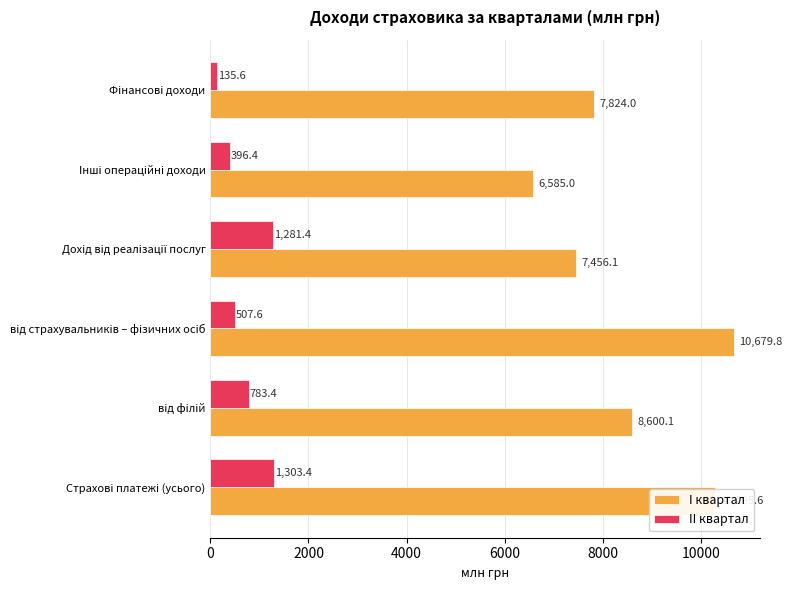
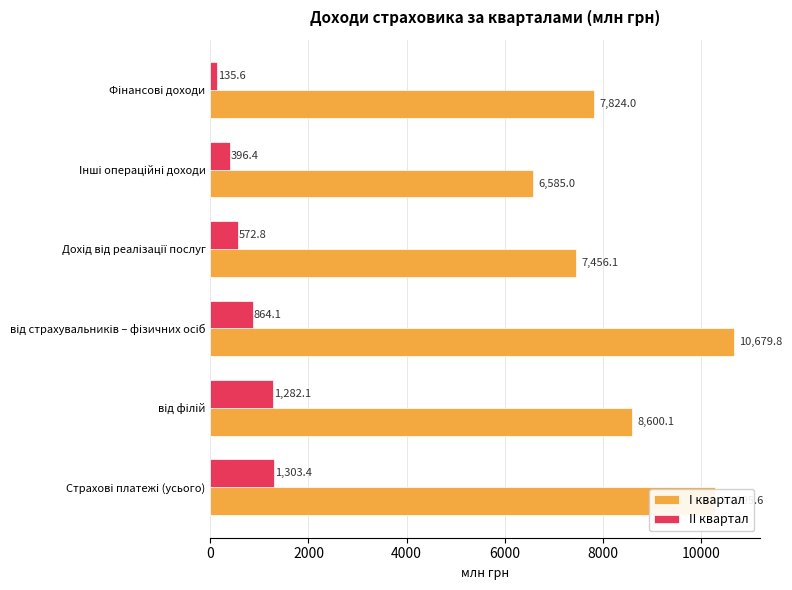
  {
    "I квартал": {
      "Фінансові доходи": "7,824.0",
      "Інші операційні доходи": "6,585.0",
      "Дохід від реалізації послуг": "7,456.1",
      "від страхувальників – фізичних осіб": "10,679.8",
      "від філій": "8,600.1"
    },
    "II квартал": {
      "Фінансові доходи": "135.6",
      "Інші операційні доходи": "396.4",
-     "Дохід від реалізації послуг": "1,281.4",
-     "від страхувальників – фізичних осіб": "507.6",
-     "від філій": "783.4",
+     "Дохід від реалізації послуг": "572.8",
+     "від страхувальників – фізичних осіб": "864.1",
+     "від філій": "1,282.1",
      "Страхові платежі (усього)": "1,303.4"
    }
  }
